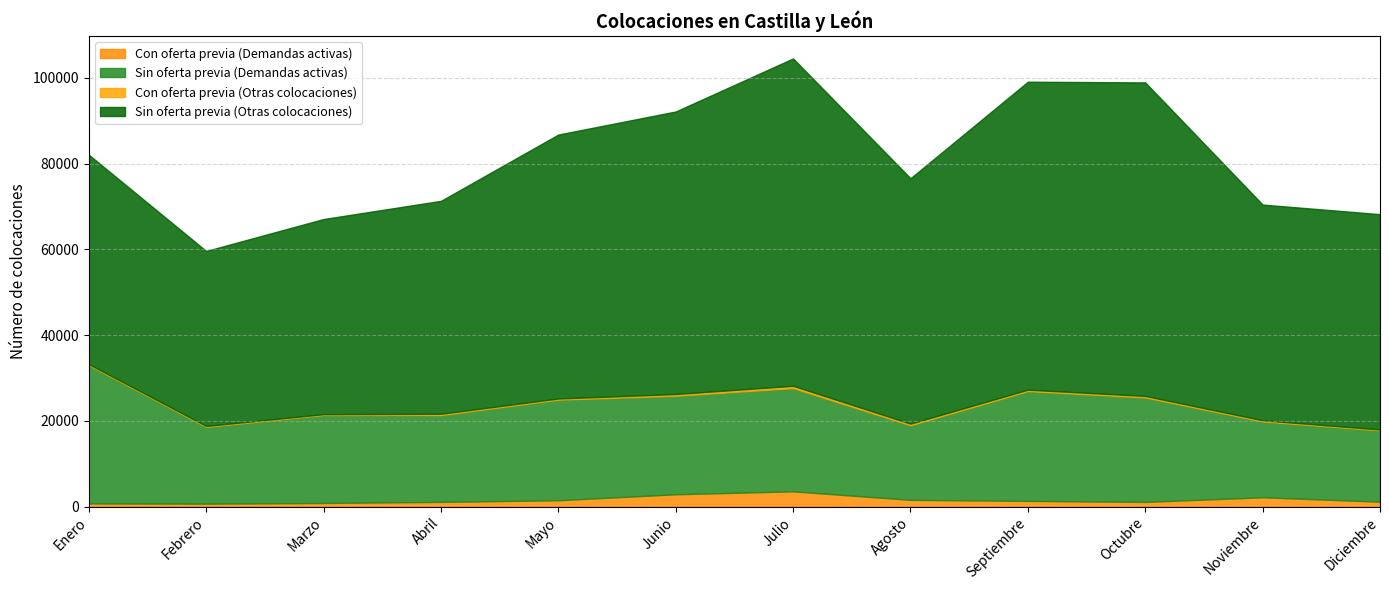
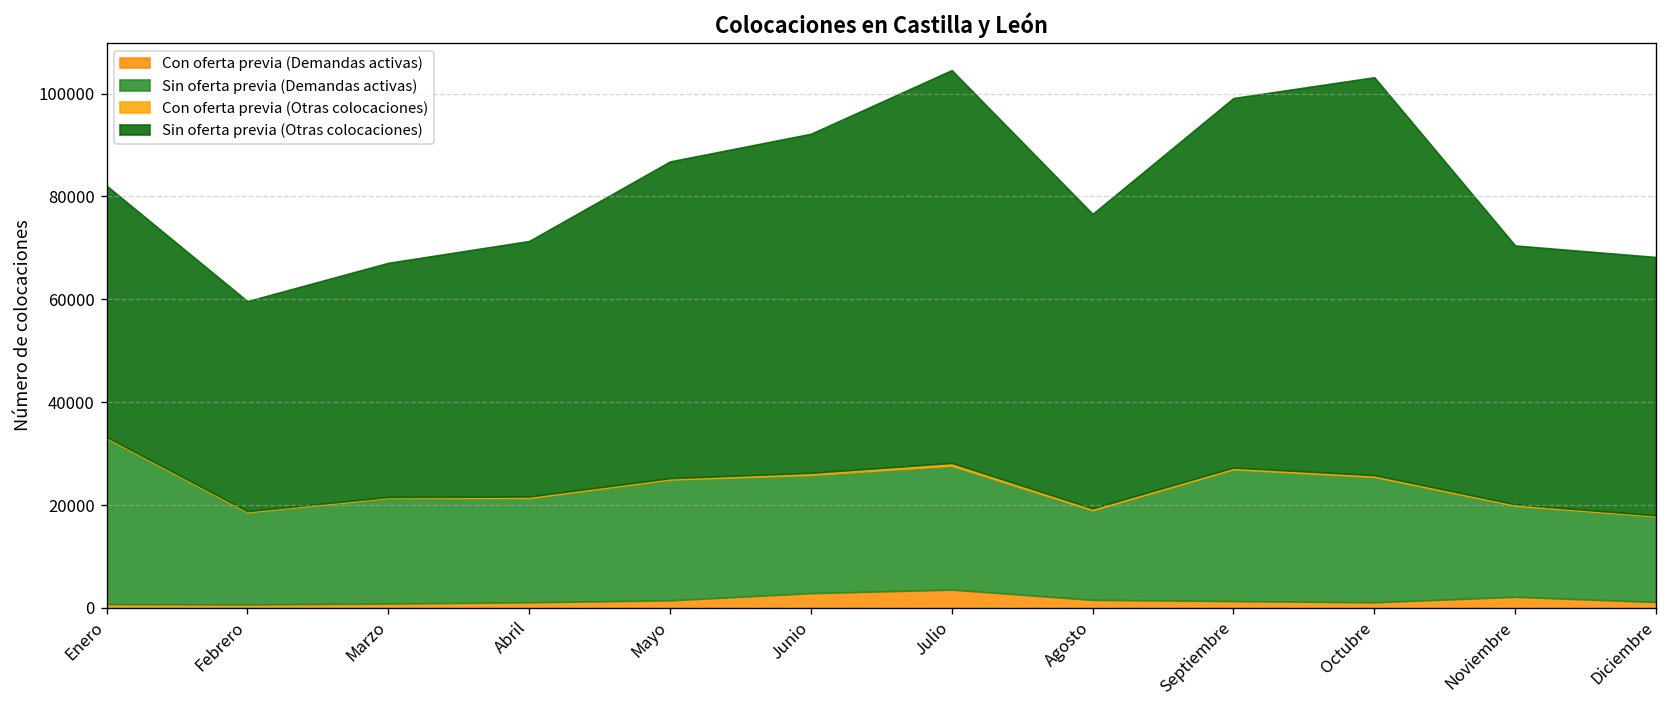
  {
    "Sin oferta previa (Otras colocaciones)": {
      "Enero": 49000,
      "Febrero": 41000,
      "Marzo": 46000,
      "Abril": 50000,
      "Mayo": 62000,
      "Junio": 66000,
      "Julio": 76000,
      "Agosto": 57000,
      "Septiembre": 72000,
-     "Octubre": 73000,
+     "Octubre": 77000,
      "Noviembre": 50000,
      "Diciembre": 50000
    }
  }
